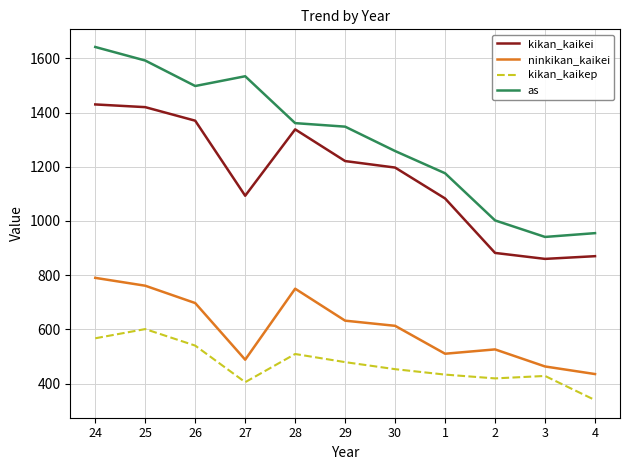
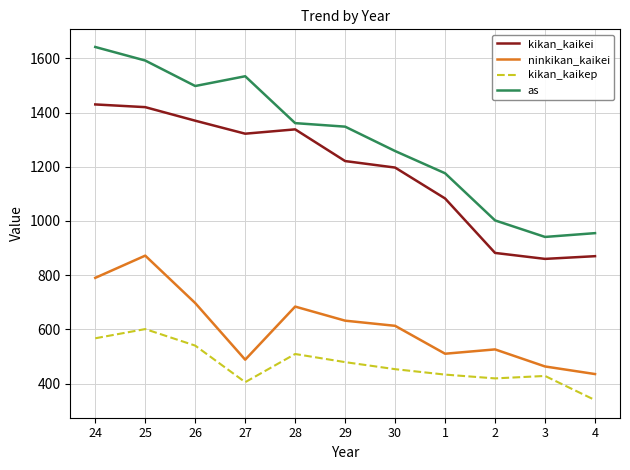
  {
    "kikan_kaikei": {
      "24": 1430,
      "25": 1420,
      "26": 1370,
-     "27": 1090,
+     "27": 1320,
      "28": 1340,
      "29": 1220,
      "30": 1200,
      "1": 1080,
      "2": 880,
      "3": 860,
      "4": 870
    },
    "ninkikan_kaikei": {
      "24": 790,
-     "25": 760,
+     "25": 870,
      "26": 700,
      "27": 490,
-     "28": 750,
+     "28": 680,
      "29": 630,
      "30": 610,
      "1": 510,
      "2": 530,
      "3": 460,
      "4": 440
    },
    "kikan_kaikep": {
      "24": 570,
      "25": 600,
      "26": 540,
      "27": 410,
      "28": 510,
      "29": 480,
      "30": 450,
      "1": 430,
      "2": 420,
      "3": 430,
      "4": 340
    },
    "as": {
      "24": 1640,
      "25": 1590,
      "26": 1500,
      "27": 1530,
      "28": 1360,
      "29": 1350,
      "30": 1260,
      "1": 1180,
      "2": 1000,
      "3": 940,
      "4": 960
    }
  }
